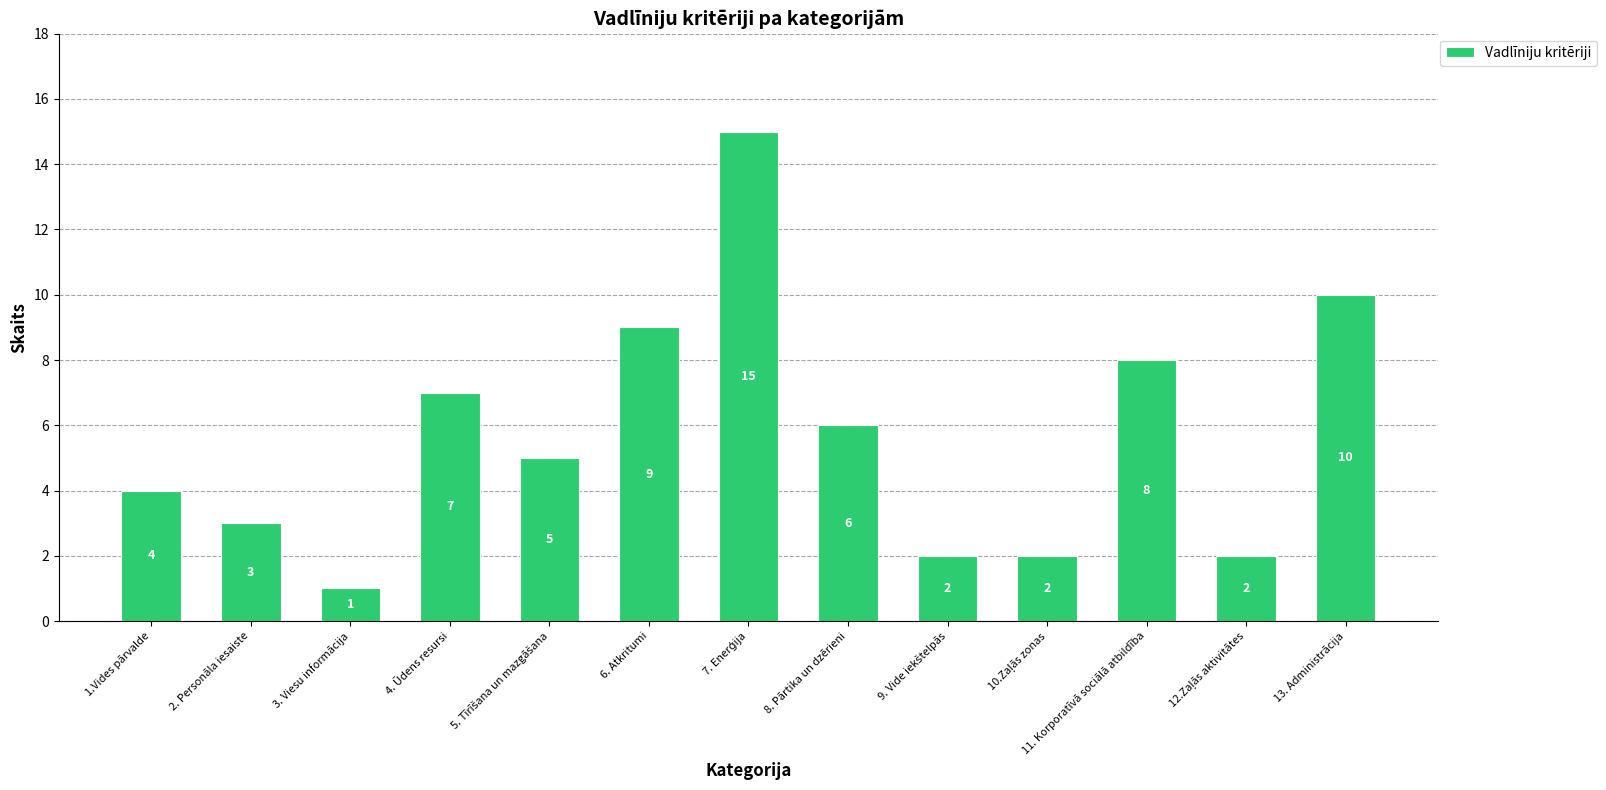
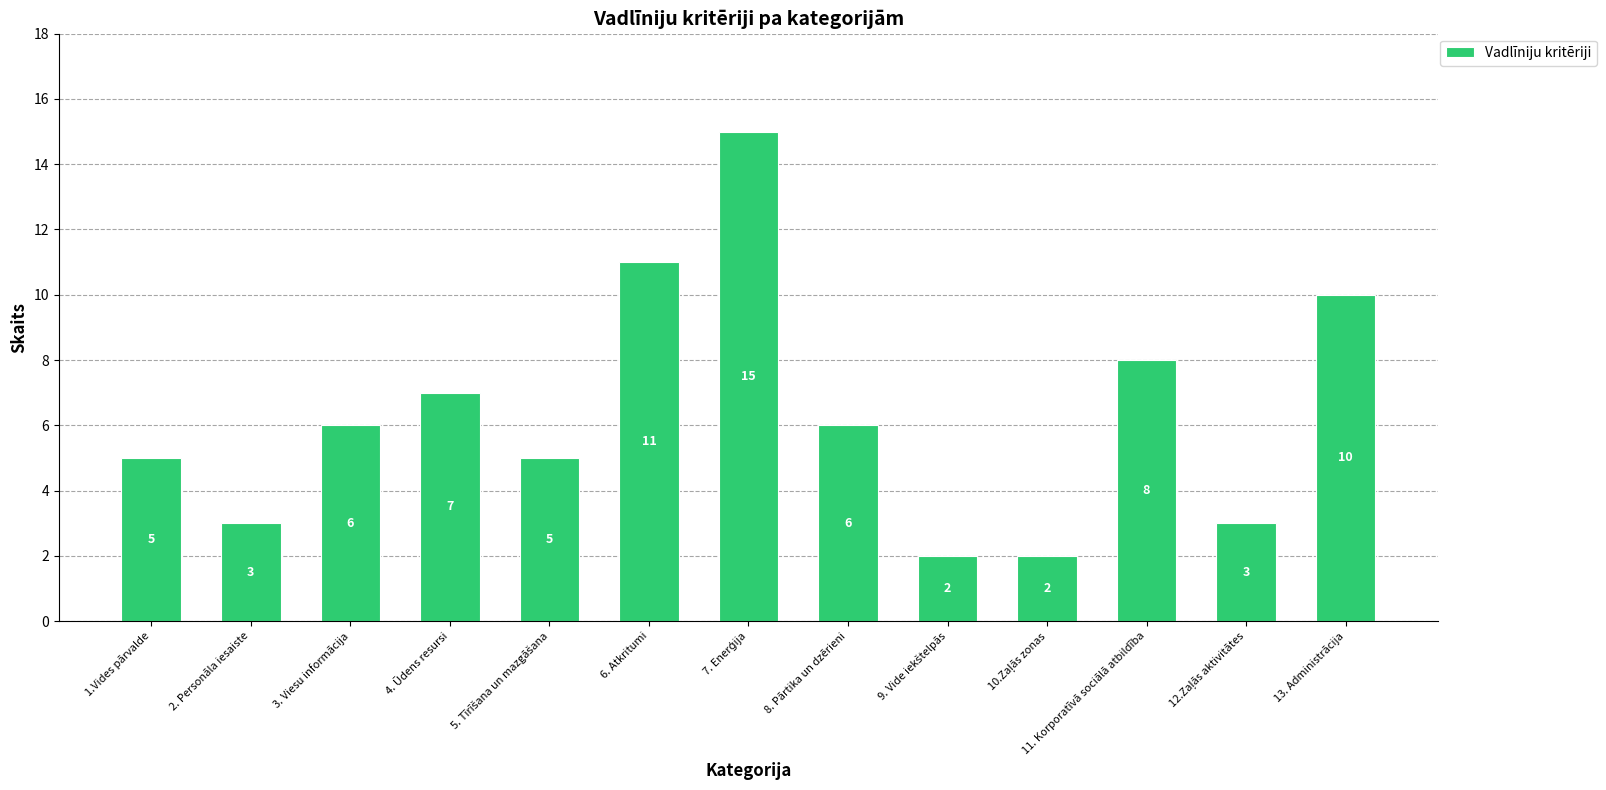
  {
-   "1.Vides pārvalde": 4,
+   "1.Vides pārvalde": 5,
    "2. Personāla iesaiste": 3,
-   "3. Viesu informācija": 1,
+   "3. Viesu informācija": 6,
    "4. Ūdens resursi": 7,
    "5. Tīrīšana un mazgāšana": 5,
-   "6. Atkritumi": 9,
+   "6. Atkritumi": 11,
    "7. Enerģija": 15,
    "8. Pārtika un dzērieni": 6,
    "9. Vide iekštelpās": 2,
    "10.Zaļās zonas": 2,
    "11. Korporatīvā sociālā atbildība": 8,
-   "12.Zaļās aktivitātes": 2,
+   "12.Zaļās aktivitātes": 3,
    "13. Administrācija": 10
  }
